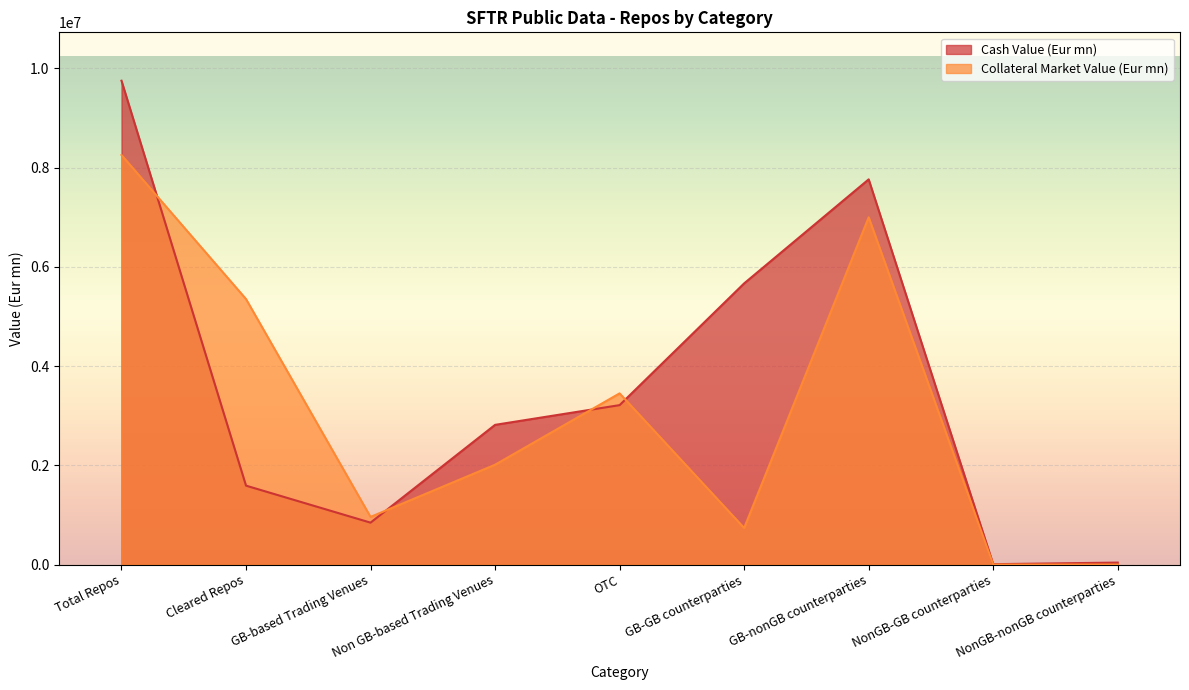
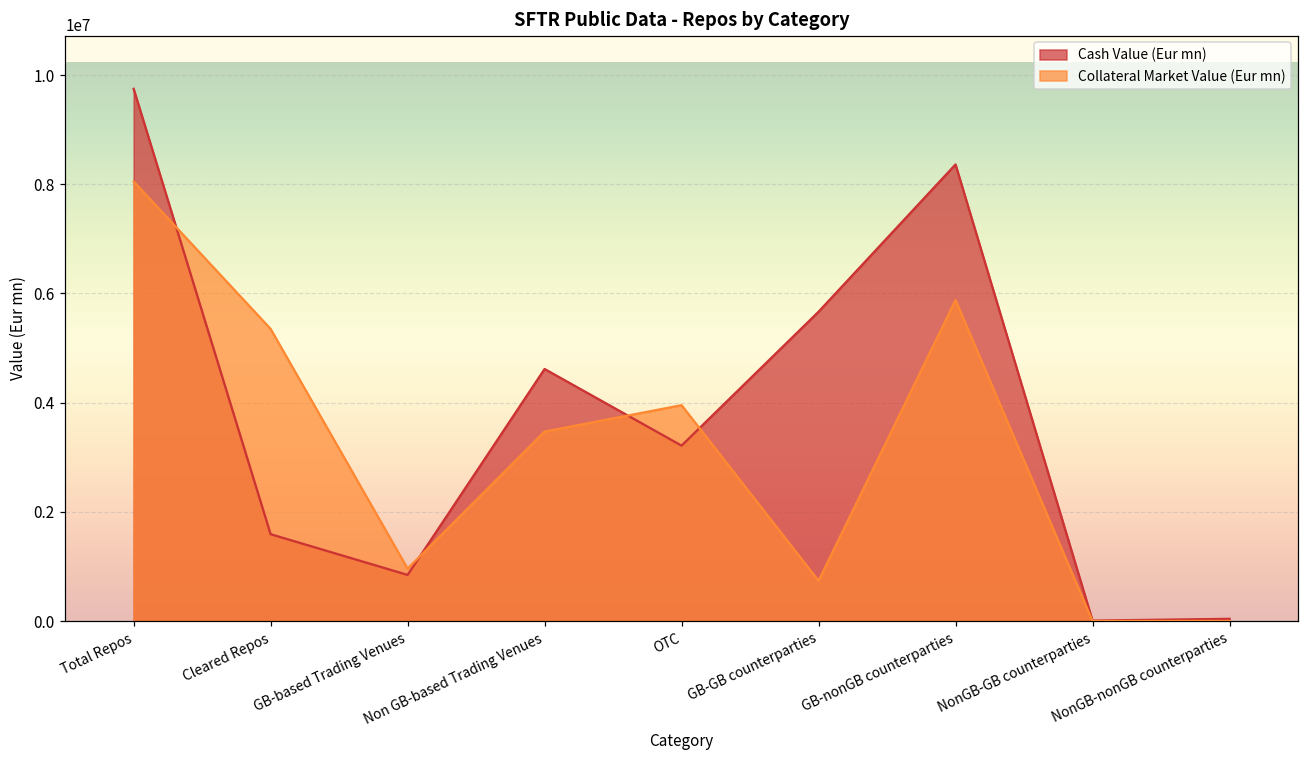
  {
    "Cash Value (Eur mn)": {
      "Total Repos": 9700000,
      "Cleared Repos": 1600000,
      "GB-based Trading Venues": 800000,
-     "Non GB-based Trading Venues": 2800000,
+     "Non GB-based Trading Venues": 4600000,
      "OTC": 3200000,
      "GB-GB counterparties": 5700000,
-     "GB-nonGB counterparties": 7800000
+     "GB-nonGB counterparties": 8400000
    },
    "Collateral Market Value (Eur mn)": {
-     "Total Repos": 8300000,
+     "Total Repos": 8100000,
      "Cleared Repos": 5400000,
      "GB-based Trading Venues": 1000000,
-     "Non GB-based Trading Venues": 2000000,
-     "OTC": 3400000,
+     "Non GB-based Trading Venues": 3500000,
+     "OTC": 4000000,
      "GB-GB counterparties": 700000,
-     "GB-nonGB counterparties": 7000000
+     "GB-nonGB counterparties": 5900000
    }
  }
